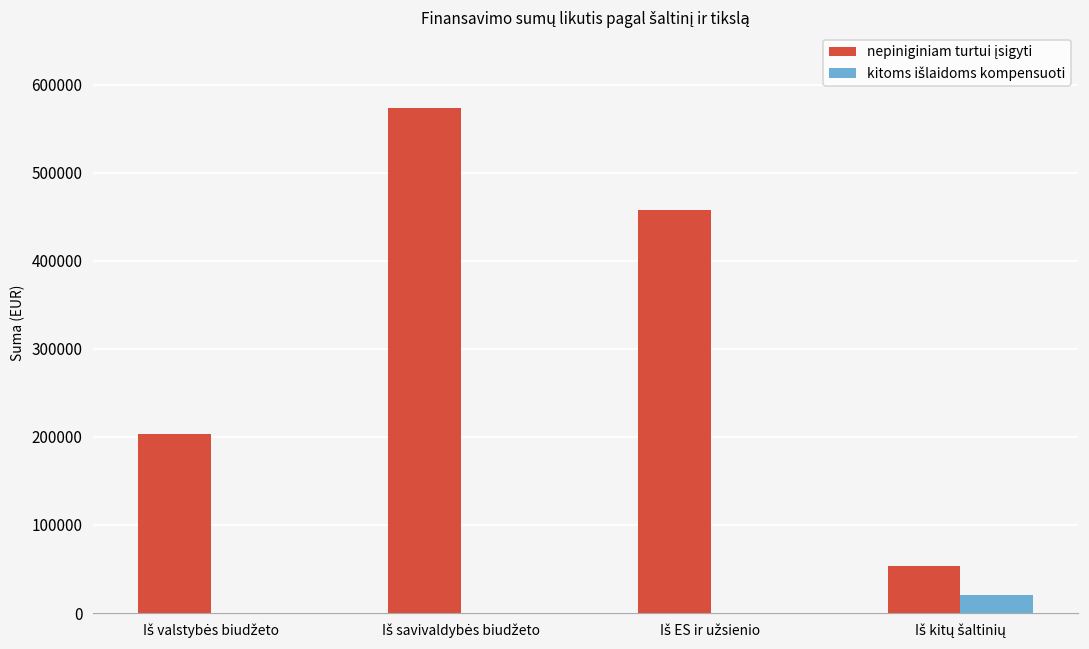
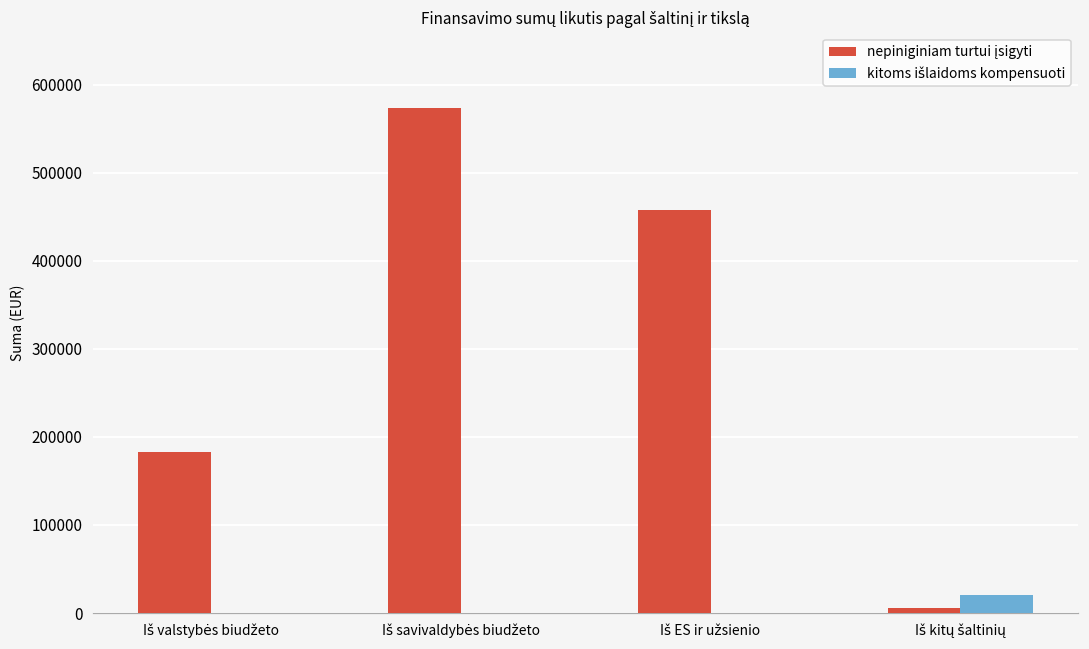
  {
    "nepiniginiam turtui įsigyti": {
-     "Iš valstybės biudžeto": 200000,
+     "Iš valstybės biudžeto": 180000,
      "Iš savivaldybės biudžeto": 570000,
      "Iš ES ir užsienio": 460000,
-     "Iš kitų šaltinių": 50000
+     "Iš kitų šaltinių": 10000
    },
    "kitoms išlaidoms kompensuoti": {
      "Iš valstybės biudžeto": 0,
      "Iš savivaldybės biudžeto": 0,
      "Iš ES ir užsienio": 0,
      "Iš kitų šaltinių": 20000
    }
  }
